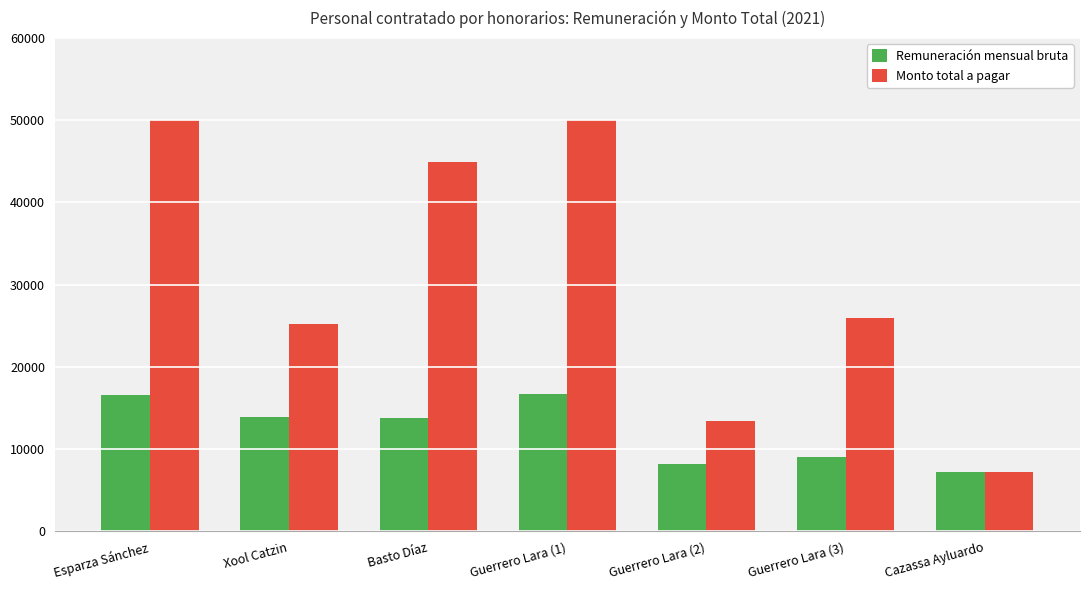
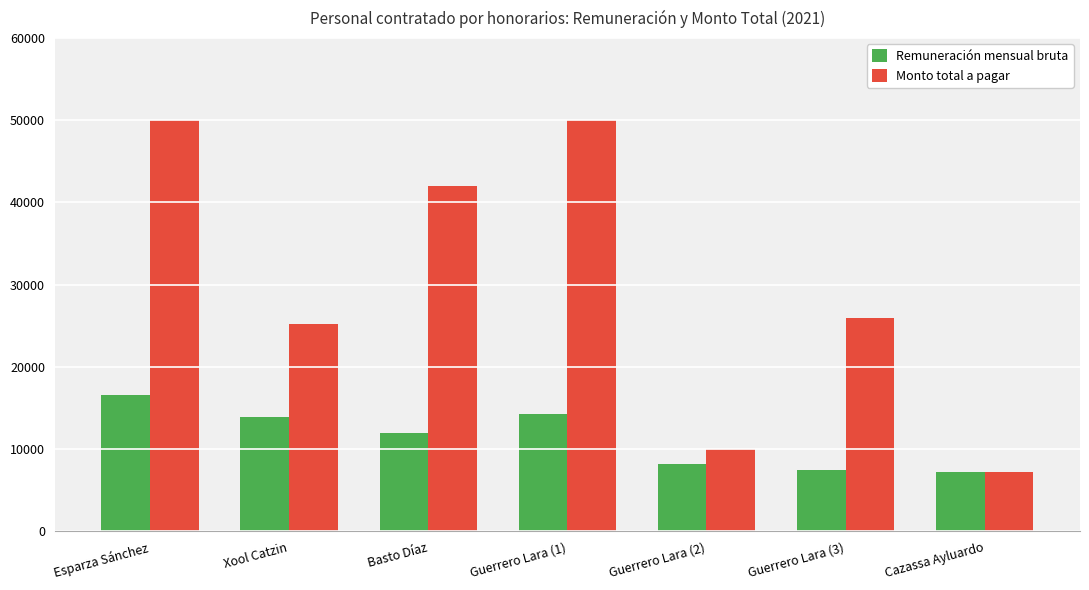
  {
    "Remuneración mensual bruta": {
      "Esparza Sánchez": 17000,
      "Xool Catzin": 14000,
-     "Basto Díaz": 14000,
-     "Guerrero Lara (1)": 17000,
+     "Basto Díaz": 12000,
+     "Guerrero Lara (1)": 14000,
      "Guerrero Lara (2)": 8000,
-     "Guerrero Lara (3)": 9000,
+     "Guerrero Lara (3)": 7000,
      "Cazassa Ayluardo": 7000
    },
    "Monto total a pagar": {
      "Esparza Sánchez": 50000,
      "Xool Catzin": 25000,
-     "Basto Díaz": 45000,
+     "Basto Díaz": 42000,
      "Guerrero Lara (1)": 50000,
-     "Guerrero Lara (2)": 13000,
+     "Guerrero Lara (2)": 10000,
      "Guerrero Lara (3)": 26000,
      "Cazassa Ayluardo": 7000
    }
  }
